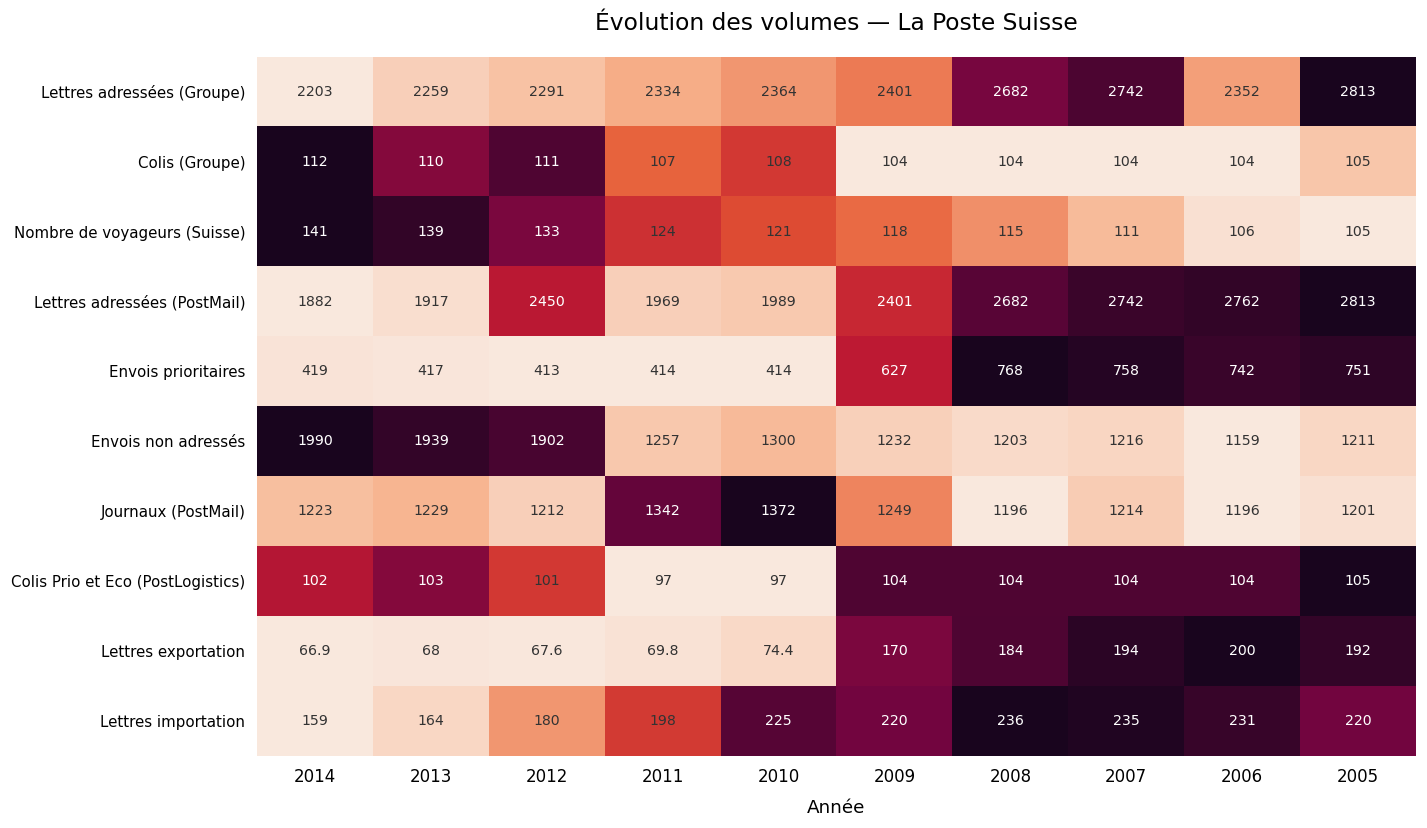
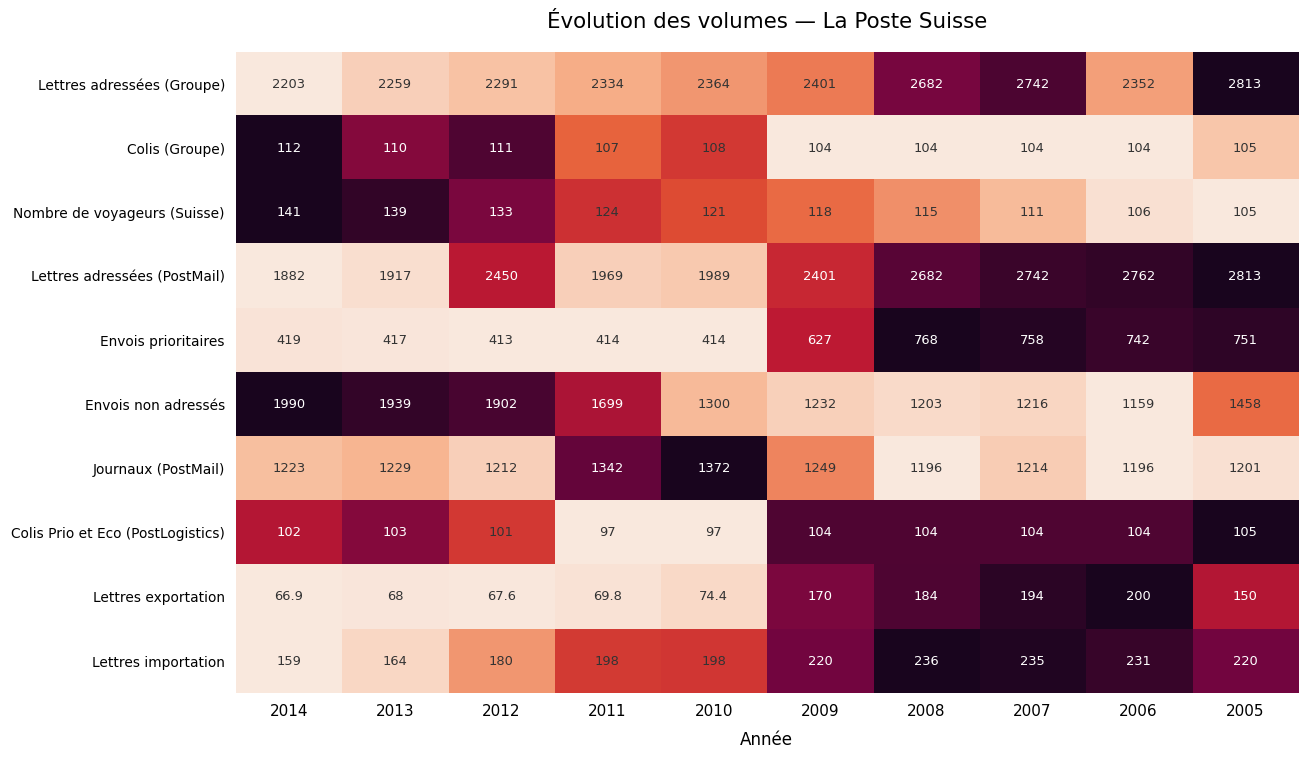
  {
    "Lettres adressées (Groupe)": {
      "2014": 2203,
      "2013": 2259,
      "2012": 2291,
      "2011": 2334,
      "2010": 2364,
      "2009": 2401,
      "2008": 2682,
      "2007": 2742,
      "2006": 2352,
      "2005": 2813
    },
    "Colis (Groupe)": {
      "2014": 112,
      "2013": 110,
      "2012": 111,
      "2011": 107,
      "2010": 108,
      "2009": 104,
      "2008": 104,
      "2007": 104,
      "2006": 104,
      "2005": 105
    },
    "Nombre de voyageurs (Suisse)": {
      "2014": 141,
      "2013": 139,
      "2012": 133,
      "2011": 124,
      "2010": 121,
      "2009": 118,
      "2008": 115,
      "2007": 111,
      "2006": 106,
      "2005": 105
    },
    "Lettres adressées (PostMail)": {
      "2014": 1882,
      "2013": 1917,
      "2012": 2450,
      "2011": 1969,
      "2010": 1989,
      "2009": 2401,
      "2008": 2682,
      "2007": 2742,
      "2006": 2762,
      "2005": 2813
    },
    "Envois prioritaires": {
      "2014": 419,
      "2013": 417,
      "2012": 413,
      "2011": 414,
      "2010": 414,
      "2009": 627,
      "2008": 768,
      "2007": 758,
      "2006": 742,
      "2005": 751
    },
    "Envois non adressés": {
      "2014": 1990,
      "2013": 1939,
      "2012": 1902,
-     "2011": 1257,
+     "2011": 1699,
      "2010": 1300,
      "2009": 1232,
      "2008": 1203,
      "2007": 1216,
      "2006": 1159,
-     "2005": 1211
+     "2005": 1458
    },
    "Journaux (PostMail)": {
      "2014": 1223,
      "2013": 1229,
      "2012": 1212,
      "2011": 1342,
      "2010": 1372,
      "2009": 1249,
      "2008": 1196,
      "2007": 1214,
      "2006": 1196,
      "2005": 1201
    },
    "Colis Prio et Eco (PostLogistics)": {
      "2014": 102,
      "2013": 103,
      "2012": 101,
      "2011": 97,
      "2010": 97,
      "2009": 104,
      "2008": 104,
      "2007": 104,
      "2006": 104,
      "2005": 105
    },
    "Lettres exportation": {
      "2014": 66.9,
      "2013": 68,
      "2012": 67.6,
      "2011": 69.8,
      "2010": 74.4,
      "2009": 170,
      "2008": 184,
      "2007": 194,
      "2006": 200,
-     "2005": 192
+     "2005": 150
    },
    "Lettres importation": {
      "2014": 159,
      "2013": 164,
      "2012": 180,
      "2011": 198,
-     "2010": 225,
+     "2010": 198,
      "2009": 220,
      "2008": 236,
      "2007": 235,
      "2006": 231,
      "2005": 220
    }
  }
